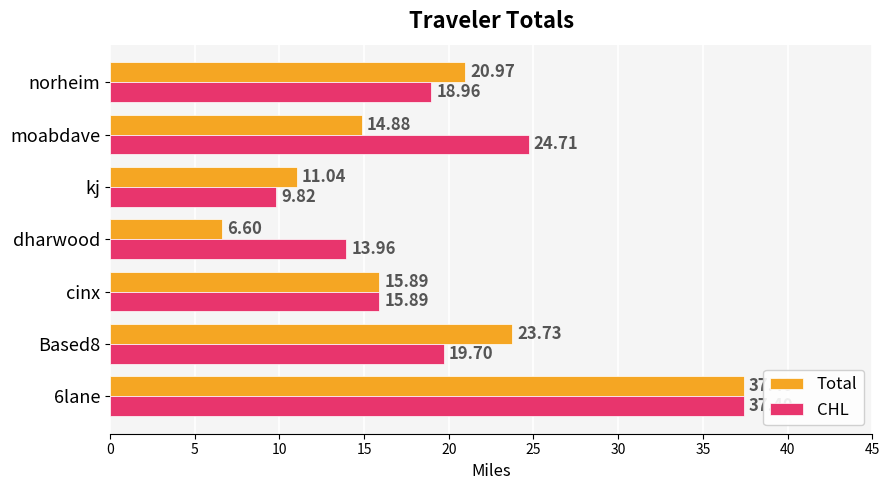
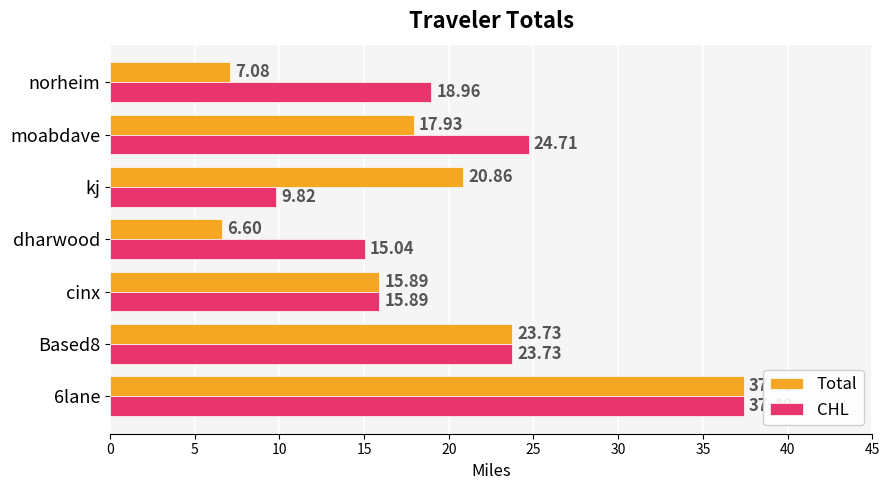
  {
    "Total": {
-     "norheim": 20.97,
-     "moabdave": 14.88,
-     "kj": 11.04,
+     "norheim": 7.08,
+     "moabdave": 17.93,
+     "kj": 20.86,
      "dharwood": 6.60,
      "cinx": 15.89,
      "Based8": 23.73
    },
    "CHL": {
      "norheim": 18.96,
      "moabdave": 24.71,
      "kj": 9.82,
-     "dharwood": 13.96,
+     "dharwood": 15.04,
      "cinx": 15.89,
-     "Based8": 19.70
+     "Based8": 23.73
    }
  }
